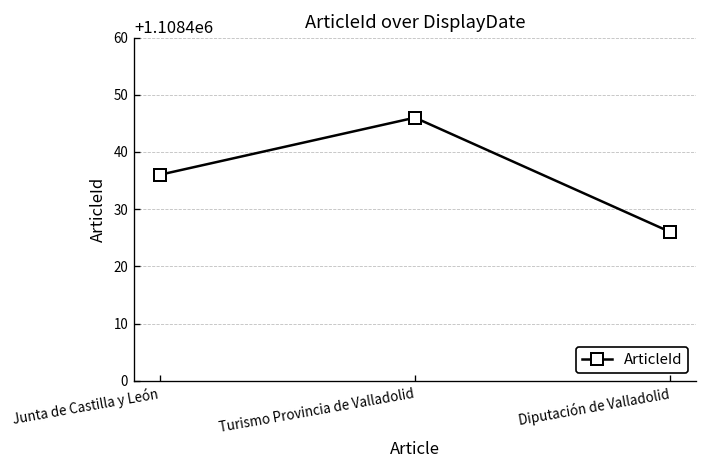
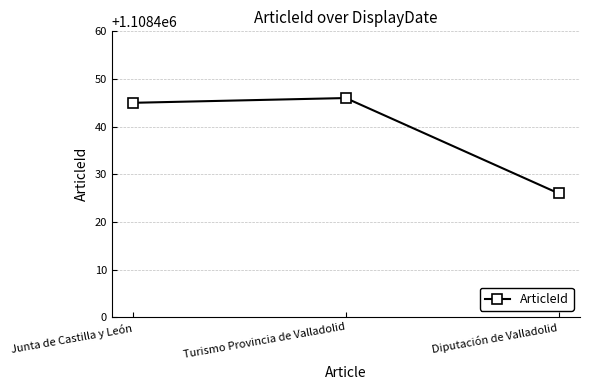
  {
-   "Junta de Castilla y León": 1108436,
+   "Junta de Castilla y León": 1108445,
    "Turismo Provincia de Valladolid": 1108446,
    "Diputación de Valladolid": 1108426
  }
